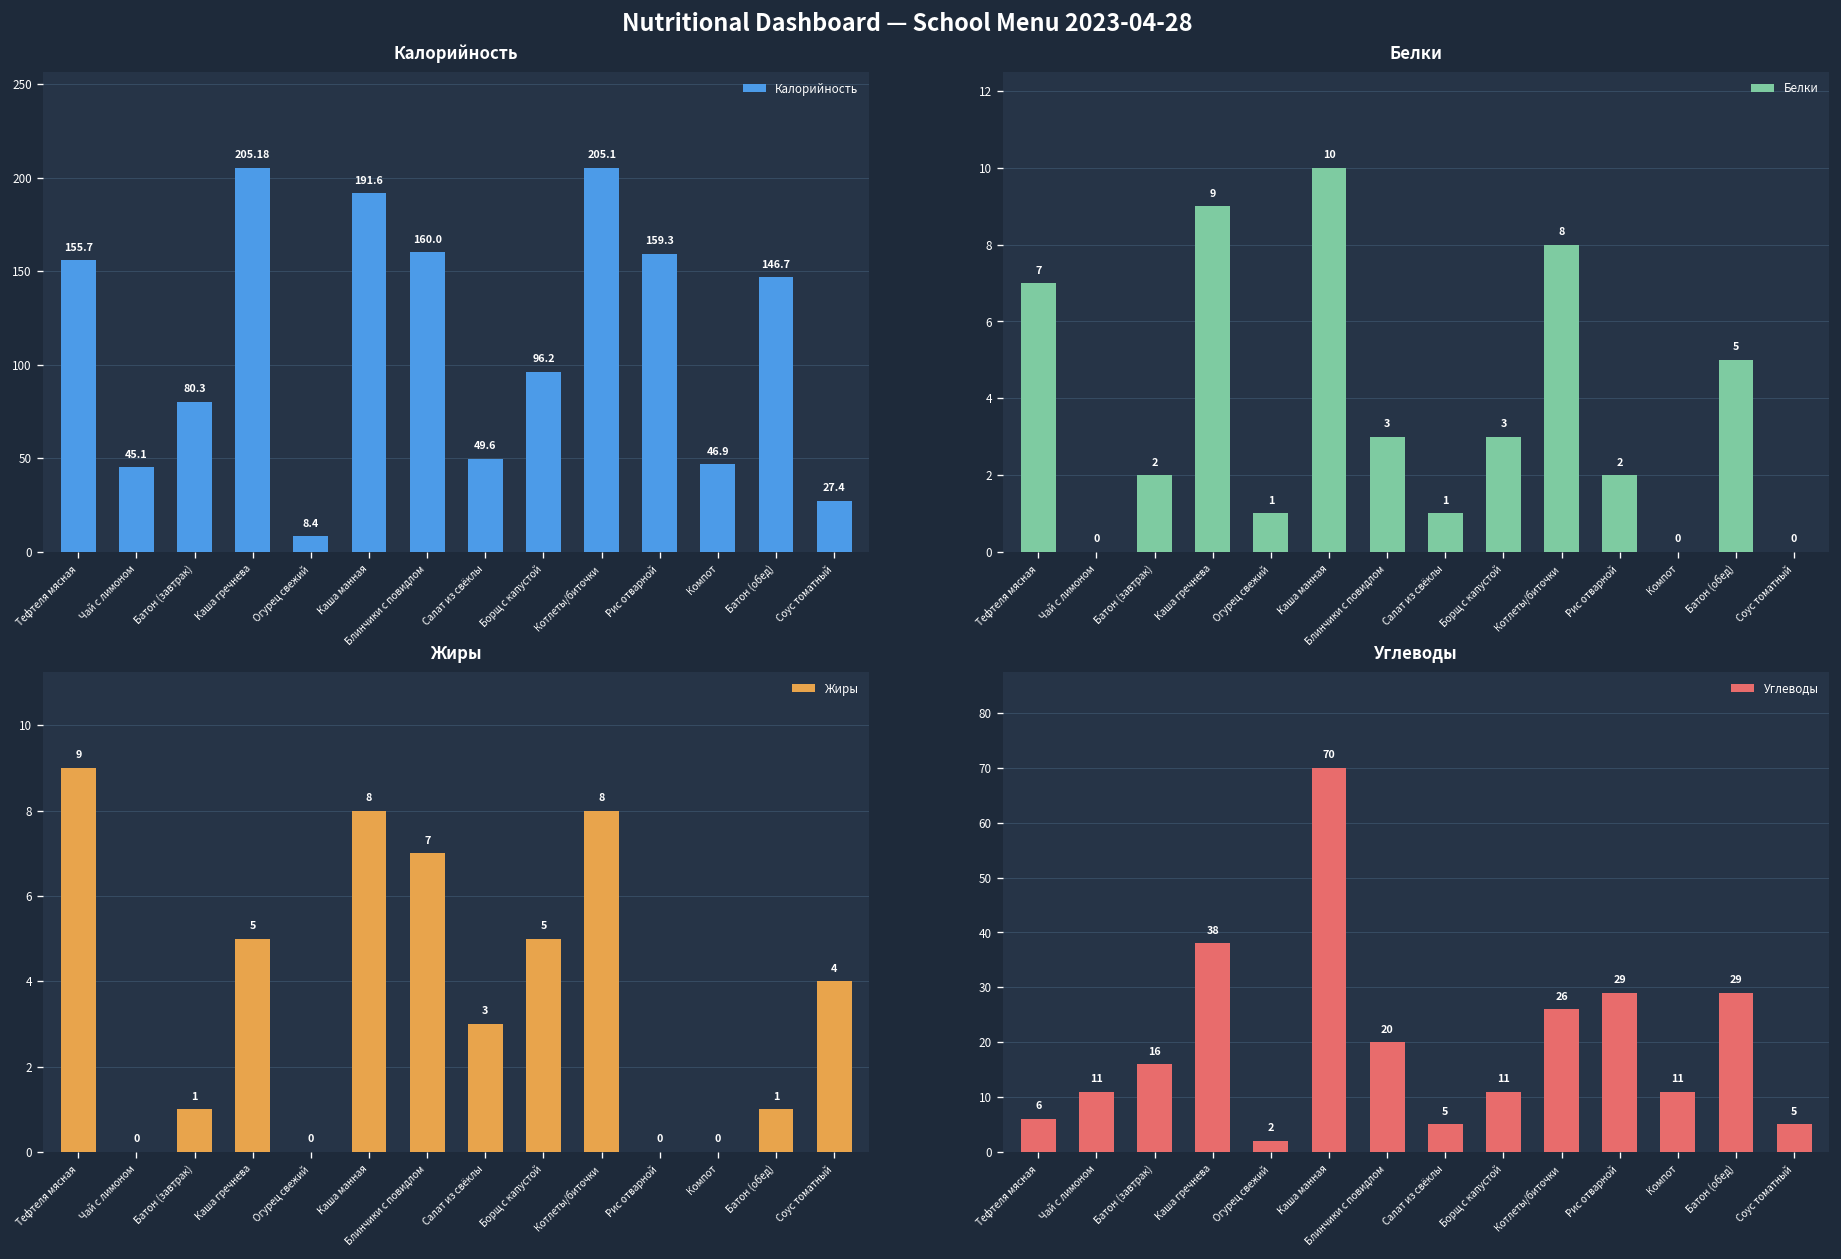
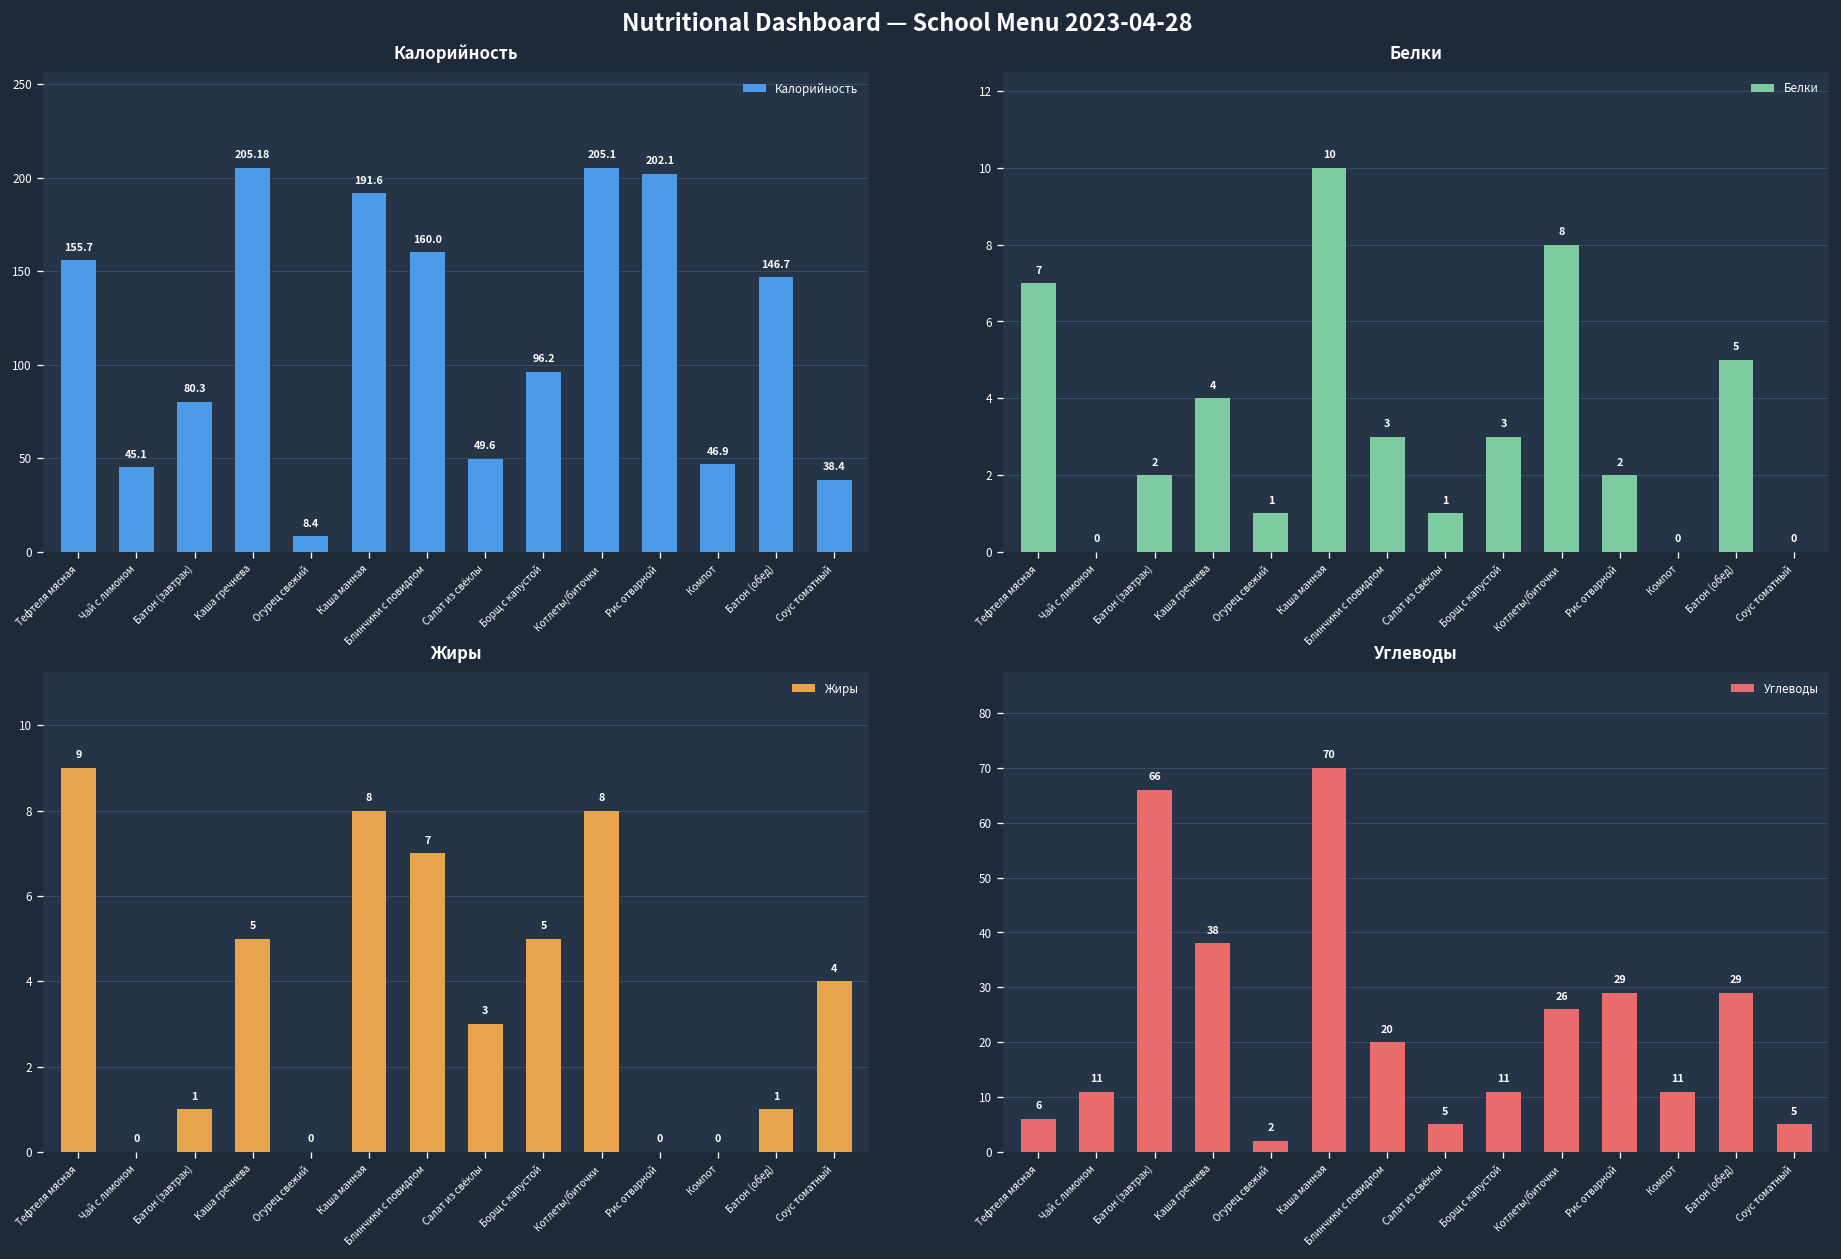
  {
    "Калорийность": {
      "Тефтеля мясная": 155.7,
      "Чай с лимоном": 45.1,
      "Батон (завтрак)": 80.3,
      "Каша гречнева": 205.18,
      "Огурец свежий": 8.4,
      "Каша манная": 191.6,
      "Блинчики с повидлом": 160.0,
      "Салат из свёклы": 49.6,
      "Борщ с капустой": 96.2,
      "Котлеты/биточки": 205.1,
-     "Рис отварной": 159.3,
+     "Рис отварной": 202.1,
      "Компот": 46.9,
      "Батон (обед)": 146.7,
-     "Соус томатный": 27.4
+     "Соус томатный": 38.4
    },
    "Белки": {
      "Тефтеля мясная": 7,
      "Чай с лимоном": 0,
      "Батон (завтрак)": 2,
-     "Каша гречнева": 9,
+     "Каша гречнева": 4,
      "Огурец свежий": 1,
      "Каша манная": 10,
      "Блинчики с повидлом": 3,
      "Салат из свёклы": 1,
      "Борщ с капустой": 3,
      "Котлеты/биточки": 8,
      "Рис отварной": 2,
      "Компот": 0,
      "Батон (обед)": 5,
      "Соус томатный": 0
    },
    "Жиры": {
      "Тефтеля мясная": 9,
      "Чай с лимоном": 0,
      "Батон (завтрак)": 1,
      "Каша гречнева": 5,
      "Огурец свежий": 0,
      "Каша манная": 8,
      "Блинчики с повидлом": 7,
      "Салат из свёклы": 3,
      "Борщ с капустой": 5,
      "Котлеты/биточки": 8,
      "Рис отварной": 0,
      "Компот": 0,
      "Батон (обед)": 1,
      "Соус томатный": 4
    },
    "Углеводы": {
      "Тефтеля мясная": 6,
      "Чай с лимоном": 11,
-     "Батон (завтрак)": 16,
+     "Батон (завтрак)": 66,
      "Каша гречнева": 38,
      "Огурец свежий": 2,
      "Каша манная": 70,
      "Блинчики с повидлом": 20,
      "Салат из свёклы": 5,
      "Борщ с капустой": 11,
      "Котлеты/биточки": 26,
      "Рис отварной": 29,
      "Компот": 11,
      "Батон (обед)": 29,
      "Соус томатный": 5
    }
  }
